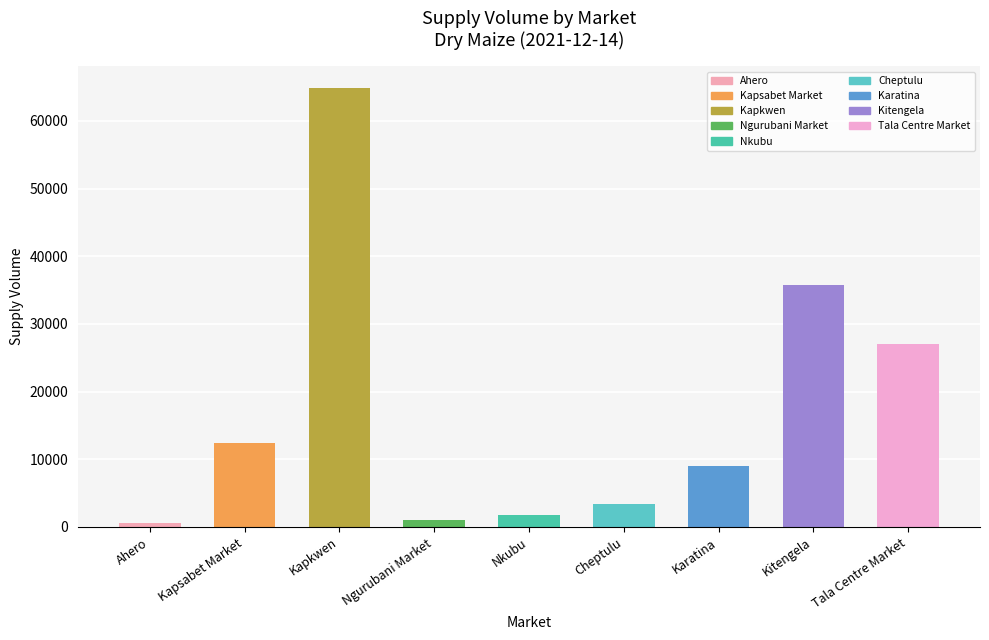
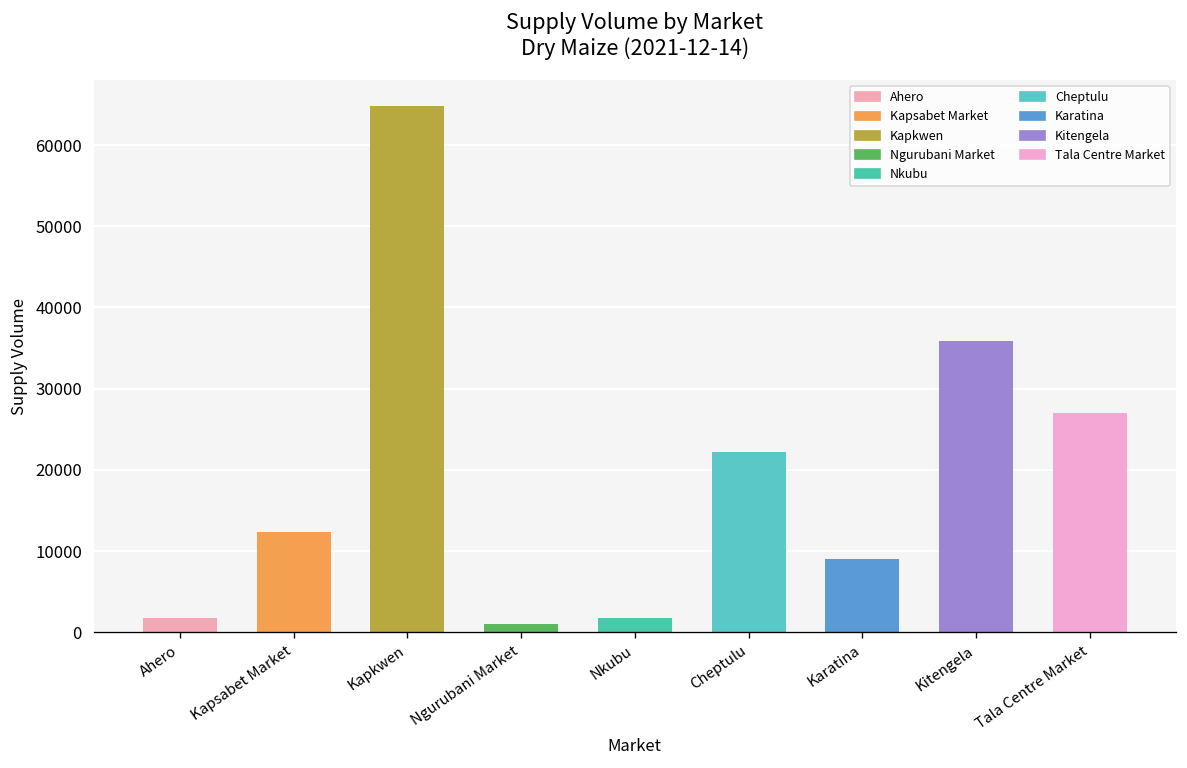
  {
-   "Ahero": 1000,
+   "Ahero": 2000,
    "Kapsabet Market": 12000,
    "Kapkwen": 65000,
    "Ngurubani Market": 1000,
    "Nkubu": 2000,
-   "Cheptulu": 3000,
+   "Cheptulu": 22000,
    "Karatina": 9000,
    "Kitengela": 36000,
    "Tala Centre Market": 27000
  }
